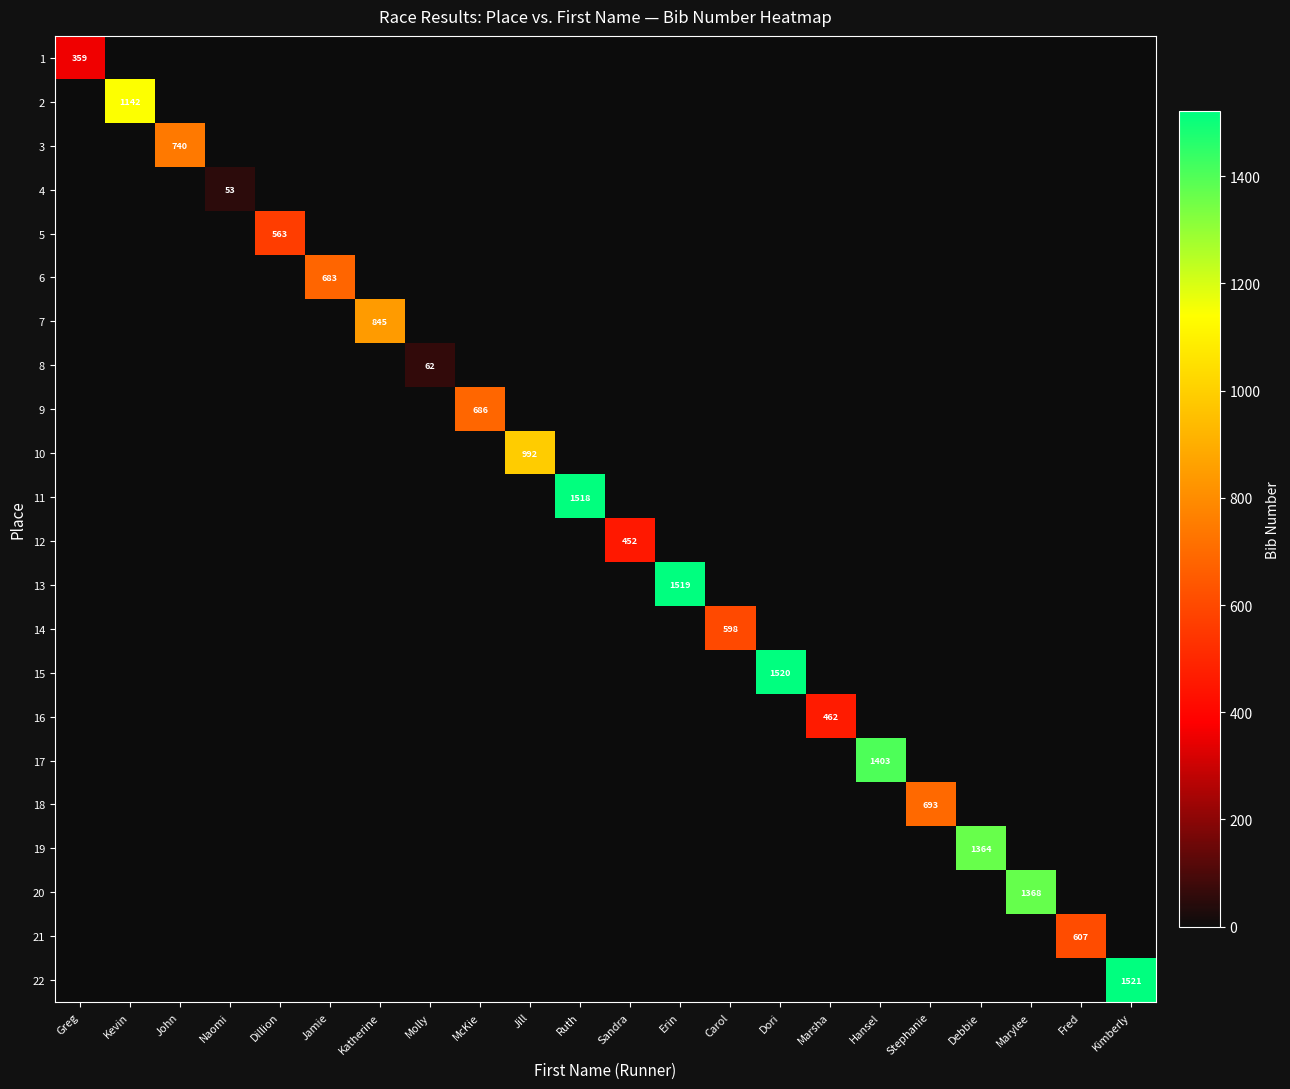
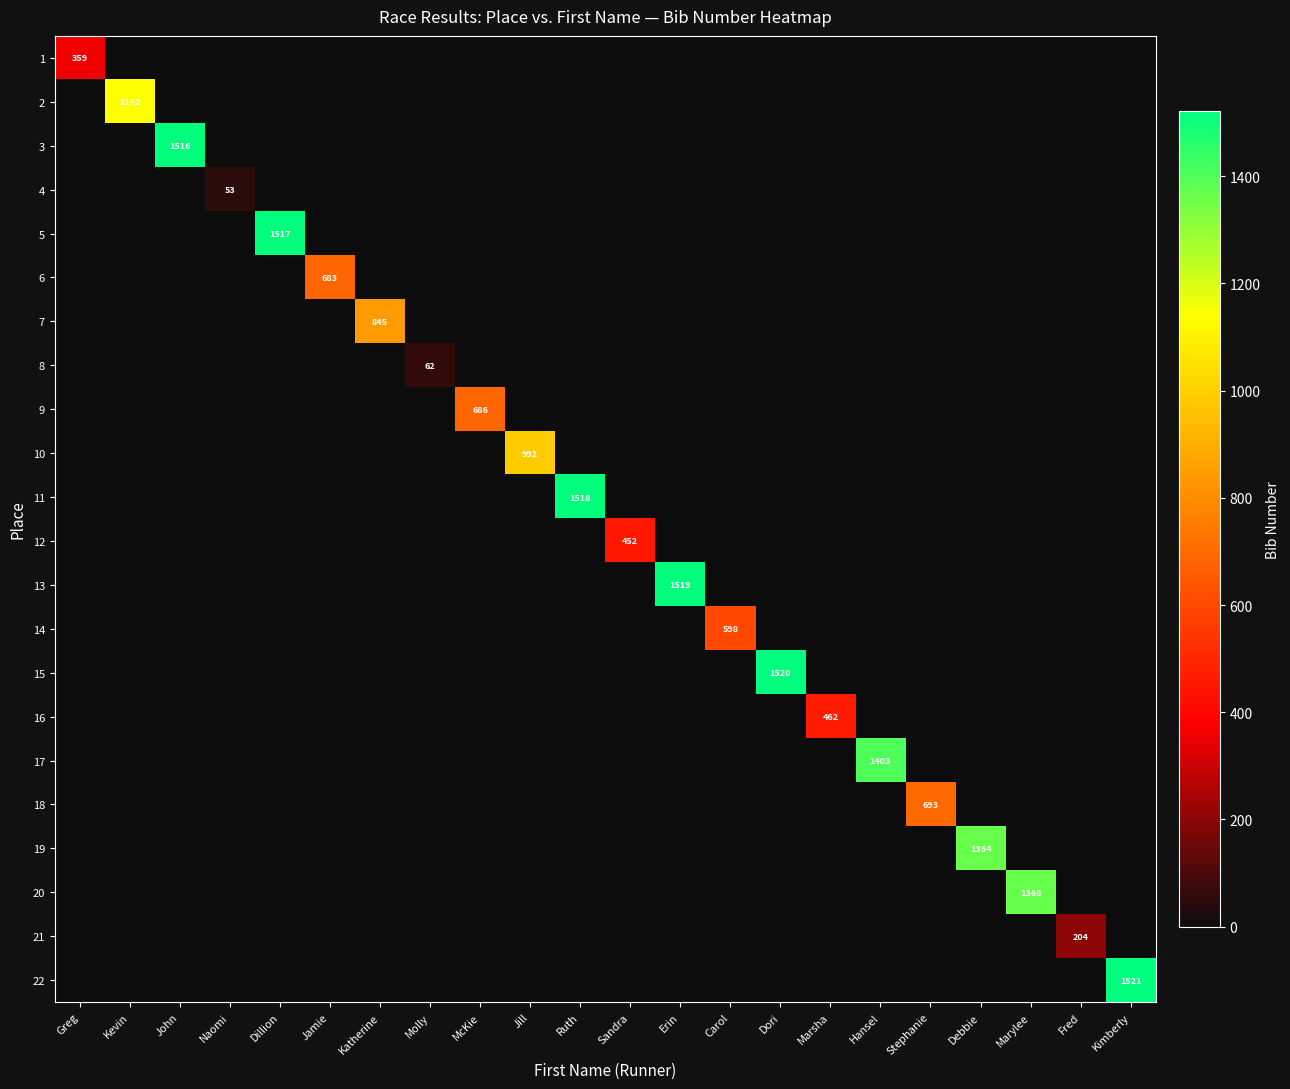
  {
    "1": {
      "Greg": 359
    },
    "2": {
      "Kevin": 1142
    },
    "3": {
-     "John": 740
+     "John": 1516
    },
    "4": {
      "Naomi": 53
    },
    "5": {
-     "Dillion": 563
+     "Dillion": 1517
    },
    "6": {
      "Jamie": 683
    },
    "7": {
      "Katherine": 845
    },
    "8": {
      "Molly": 62
    },
    "9": {
      "McKie": 686
    },
    "10": {
      "Jill": 992
    },
    "11": {
      "Ruth": 1518
    },
    "12": {
      "Sandra": 452
    },
    "13": {
      "Erin": 1519
    },
    "14": {
      "Carol": 598
    },
    "15": {
      "Dori": 1520
    },
    "16": {
      "Marsha": 462
    },
    "17": {
      "Hansel": 1403
    },
    "18": {
      "Stephanie": 693
    },
    "19": {
      "Debbie": 1364
    },
    "20": {
      "Marylee": 1368
    },
    "21": {
-     "Fred": 607
+     "Fred": 204
    },
    "22": {
      "Kimberly": 1521
    }
  }
